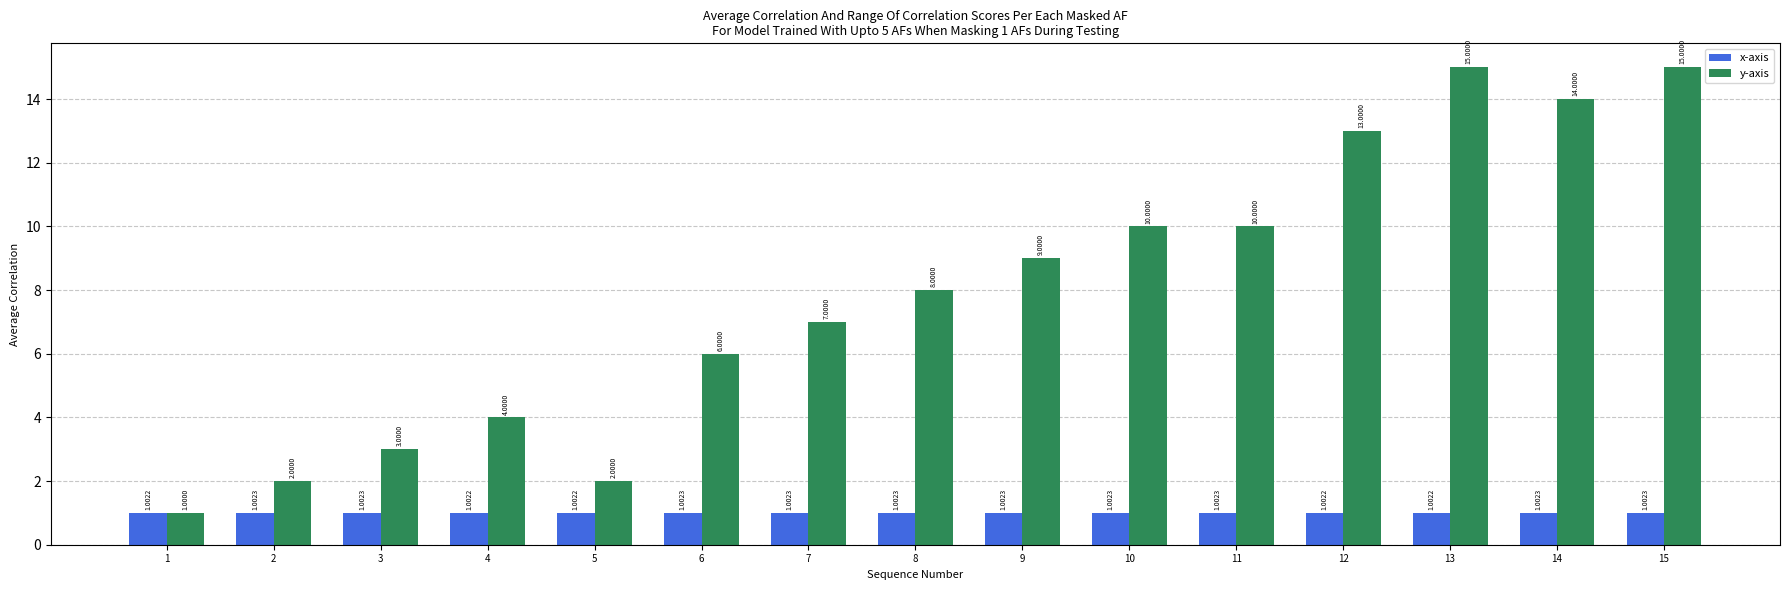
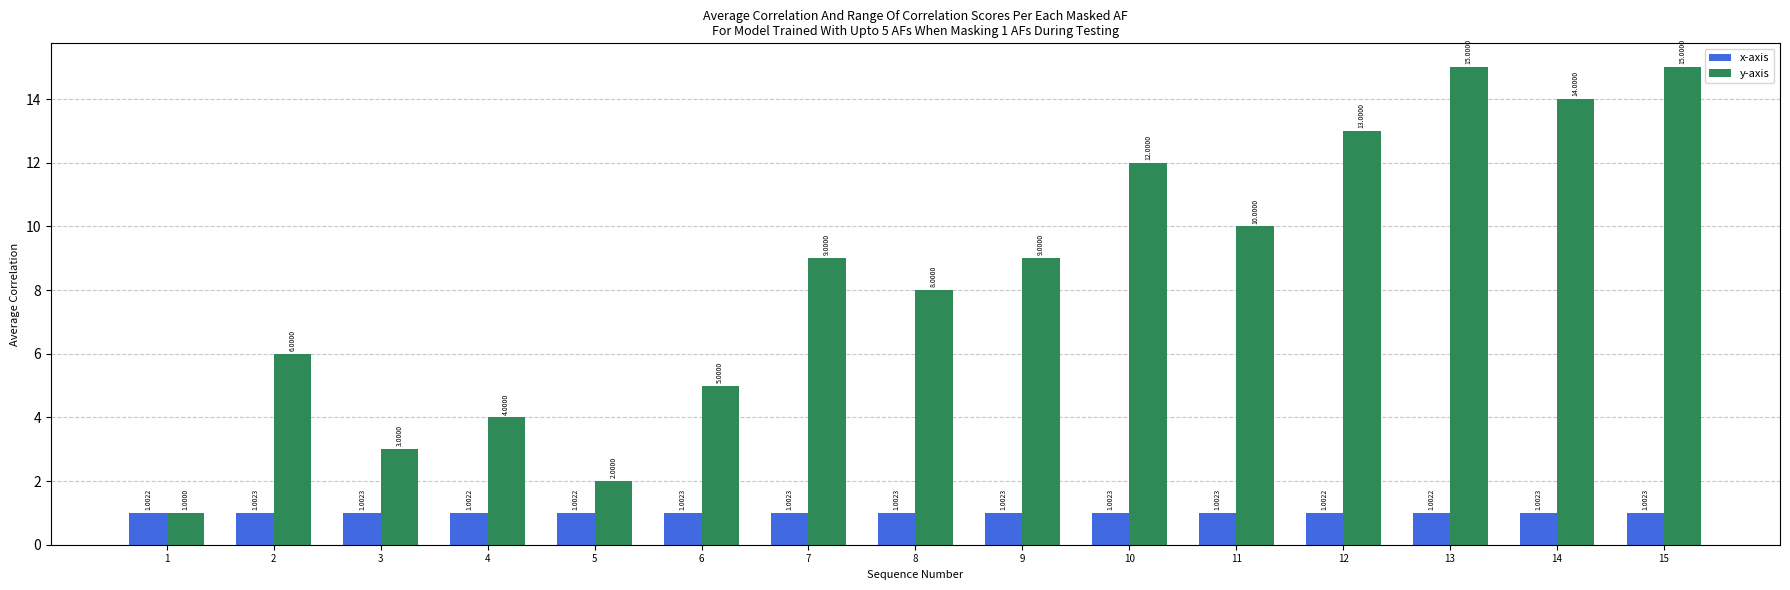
  {
    "x-axis": {
      "1": 1.0022,
      "2": 1.0023,
      "3": 1.0023,
      "4": 1.0022,
      "5": 1.0022,
      "6": 1.0023,
      "7": 1.0023,
      "8": 1.0023,
      "9": 1.0023,
      "10": 1.0023,
      "11": 1.0023,
      "12": 1.0022,
      "13": 1.0022,
      "14": 1.0023,
      "15": 1.0023
    },
    "y-axis": {
      "1": 1.0000,
-     "2": 2.0000,
+     "2": 6.0000,
      "3": 3.0000,
      "4": 4.0000,
      "5": 2.0000,
-     "6": 6.0000,
-     "7": 7.0000,
+     "6": 5.0000,
+     "7": 9.0000,
      "8": 8.0000,
      "9": 9.0000,
-     "10": 10.0000,
+     "10": 12.0000,
      "11": 10.0000,
      "12": 13.0000,
      "13": 15.0000,
      "14": 14.0000,
      "15": 15.0000
    }
  }
